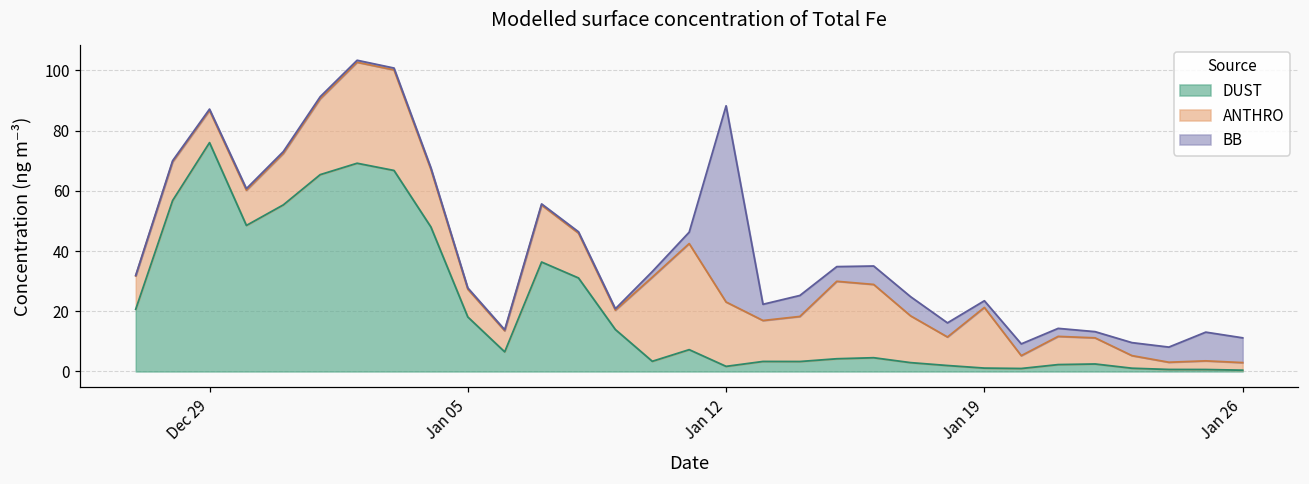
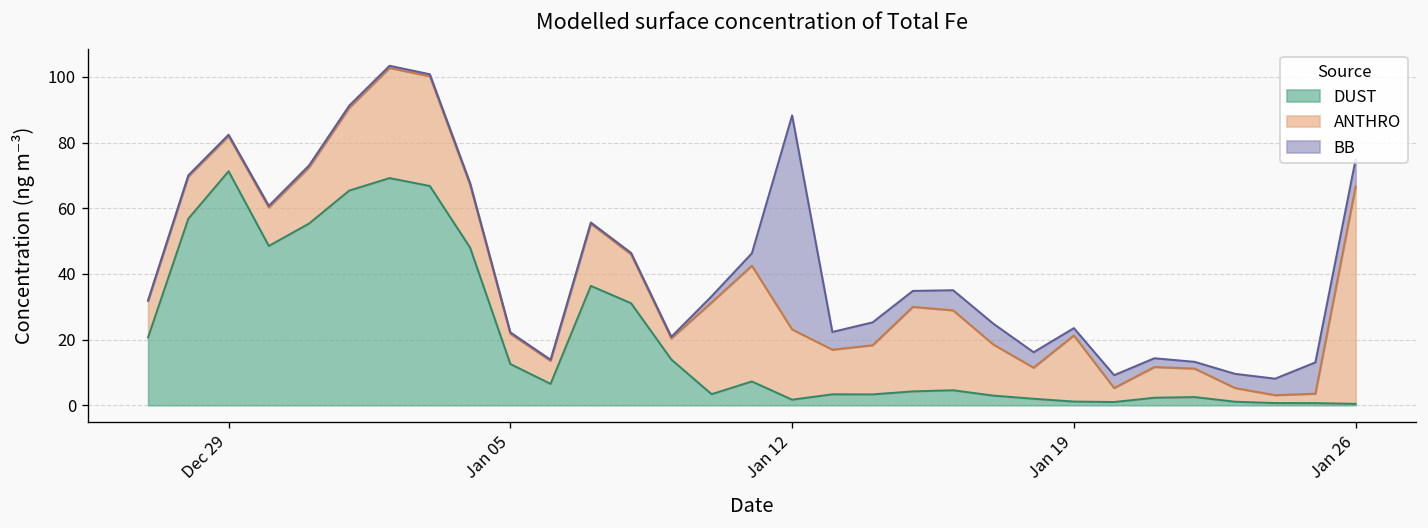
  {
    "DUST": {
-     "Dec 29": 76,
-     "Jan 05": 18,
+     "Dec 29": 71,
+     "Jan 05": 13,
      "Jan 12": 2,
      "Jan 19": 1,
      "Jan 26": 0
    },
    "ANTHRO": {
      "Jan 12": 21,
      "Jan 19": 20,
-     "Jan 26": 3
+     "Jan 26": 66
    },
    "BB": {
      "Jan 12": 65,
      "Jan 19": 2
    }
  }
